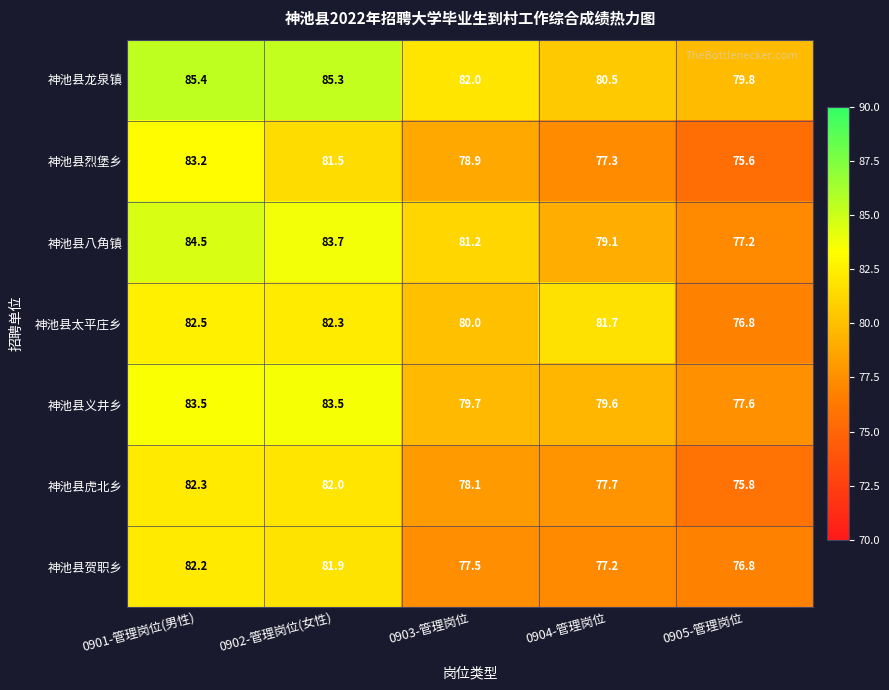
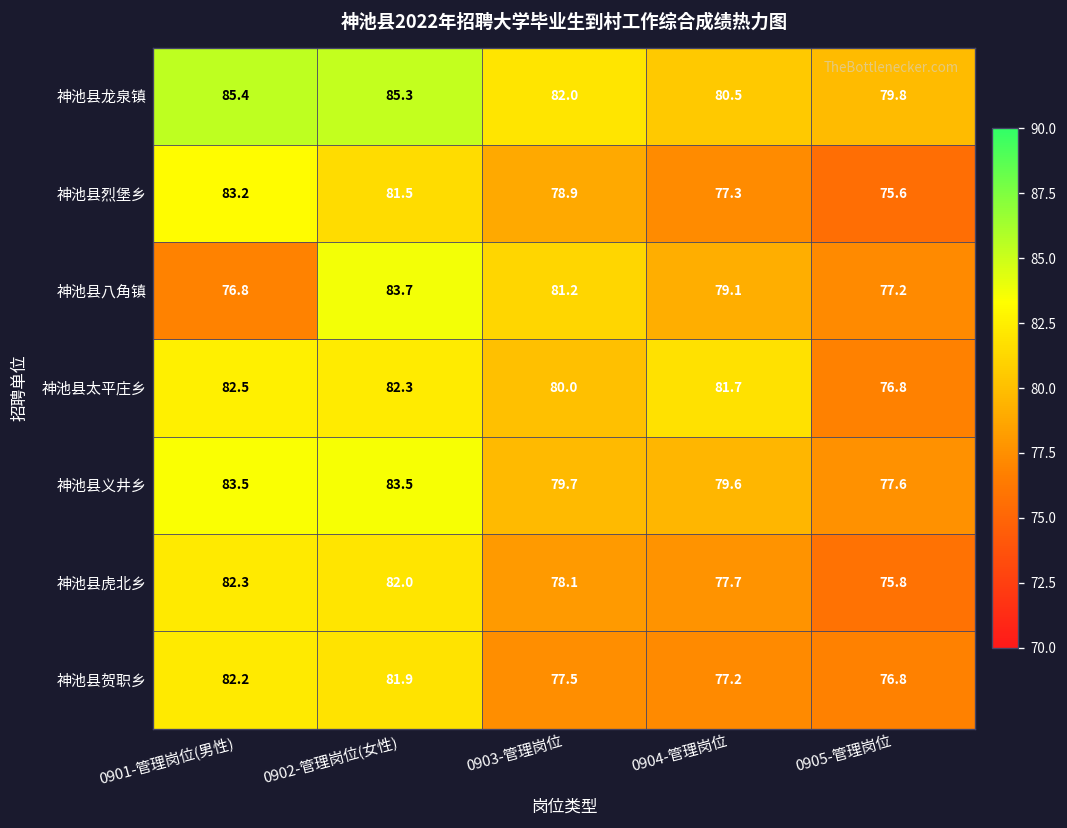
  {
    "神池县龙泉镇": {
      "0901-管理岗位(男性)": 85.4,
      "0902-管理岗位(女性)": 85.3,
      "0903-管理岗位": 82.0,
      "0904-管理岗位": 80.5
    },
    "神池县烈堡乡": {
      "0901-管理岗位(男性)": 83.2,
      "0902-管理岗位(女性)": 81.5,
      "0903-管理岗位": 78.9,
      "0904-管理岗位": 77.3,
      "0905-管理岗位": 75.6
    },
    "神池县八角镇": {
-     "0901-管理岗位(男性)": 84.5,
+     "0901-管理岗位(男性)": 76.8,
      "0902-管理岗位(女性)": 83.7,
      "0903-管理岗位": 81.2,
      "0904-管理岗位": 79.1,
      "0905-管理岗位": 77.2
    },
    "神池县太平庄乡": {
      "0901-管理岗位(男性)": 82.5,
      "0902-管理岗位(女性)": 82.3,
      "0903-管理岗位": 80.0,
      "0904-管理岗位": 81.7,
      "0905-管理岗位": 76.8
    },
    "神池县义井乡": {
      "0901-管理岗位(男性)": 83.5,
      "0902-管理岗位(女性)": 83.5,
      "0903-管理岗位": 79.7,
      "0904-管理岗位": 79.6,
      "0905-管理岗位": 77.6
    },
    "神池县虎北乡": {
      "0901-管理岗位(男性)": 82.3,
      "0902-管理岗位(女性)": 82.0,
      "0903-管理岗位": 78.1,
      "0904-管理岗位": 77.7,
      "0905-管理岗位": 75.8
    },
    "神池县贺职乡": {
      "0901-管理岗位(男性)": 82.2,
      "0902-管理岗位(女性)": 81.9,
      "0903-管理岗位": 77.5,
      "0904-管理岗位": 77.2,
      "0905-管理岗位": 76.8
    }
  }
